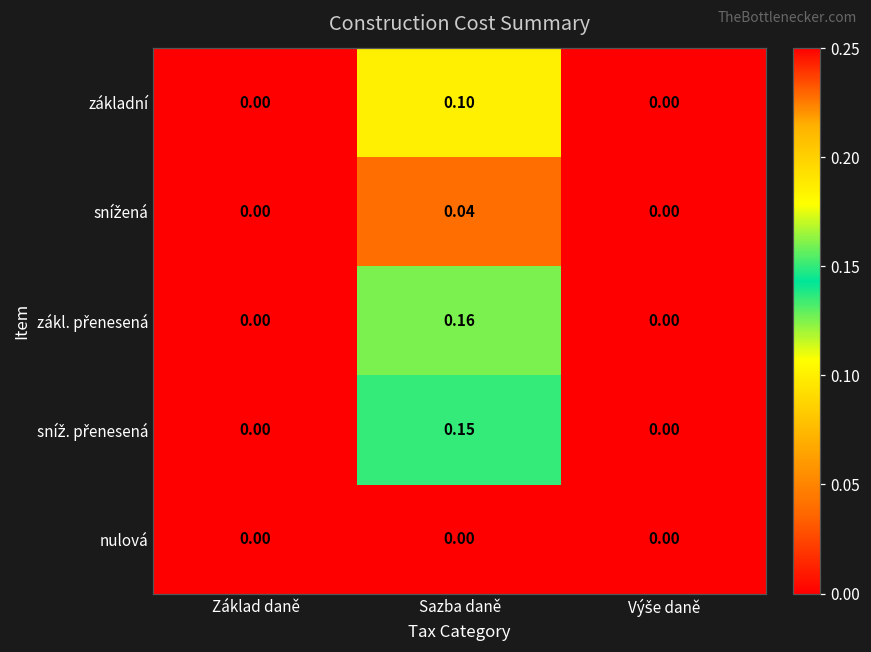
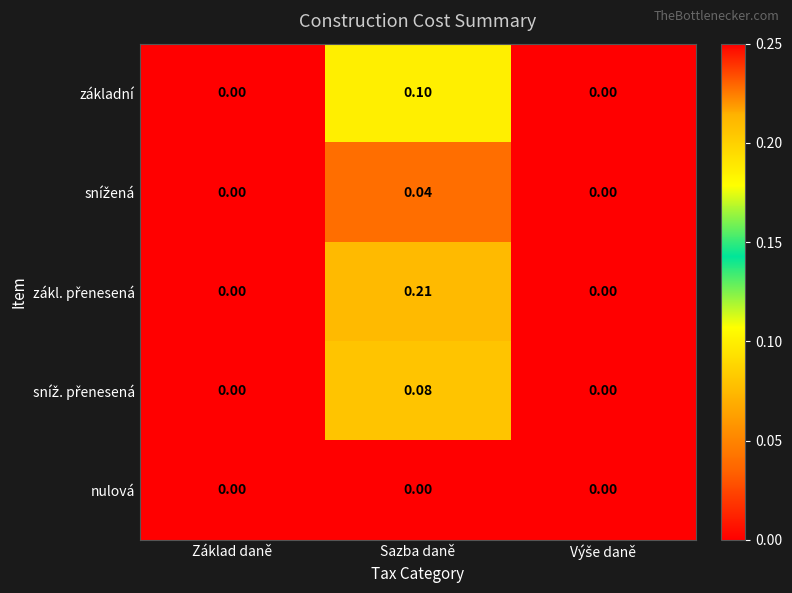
  {
    "základní": {
      "Základ daně": 0.00,
      "Sazba daně": 0.10,
      "Výše daně": 0.00
    },
    "snížená": {
      "Základ daně": 0.00,
      "Sazba daně": 0.04,
      "Výše daně": 0.00
    },
    "zákl. přenesená": {
      "Základ daně": 0.00,
-     "Sazba daně": 0.16,
+     "Sazba daně": 0.21,
      "Výše daně": 0.00
    },
    "sníž. přenesená": {
      "Základ daně": 0.00,
-     "Sazba daně": 0.15,
+     "Sazba daně": 0.08,
      "Výše daně": 0.00
    },
    "nulová": {
      "Základ daně": 0.00,
      "Sazba daně": 0.00,
      "Výše daně": 0.00
    }
  }
